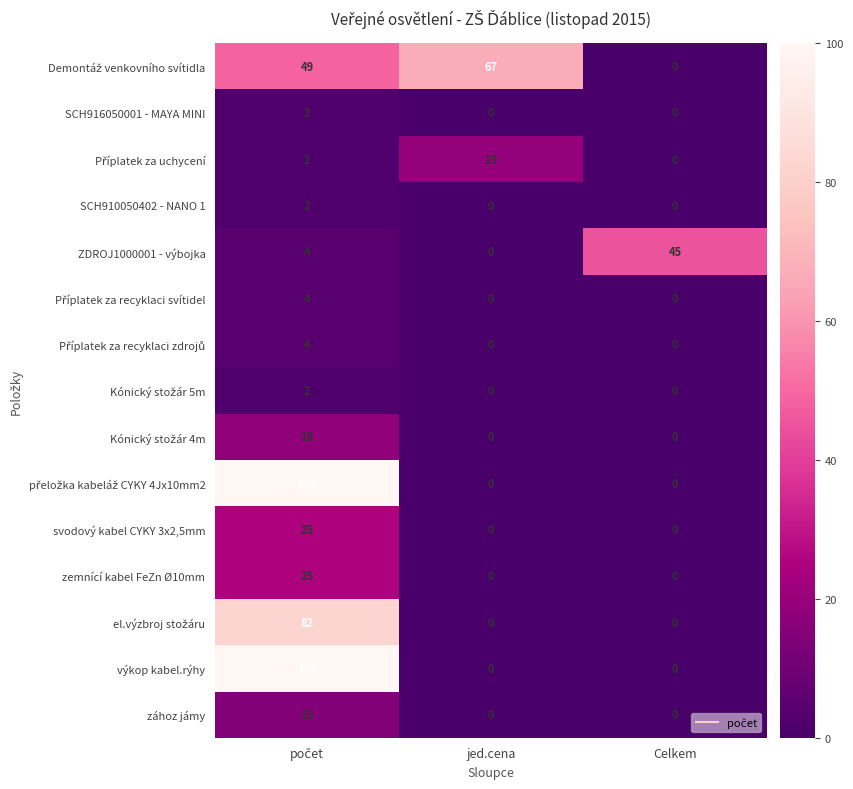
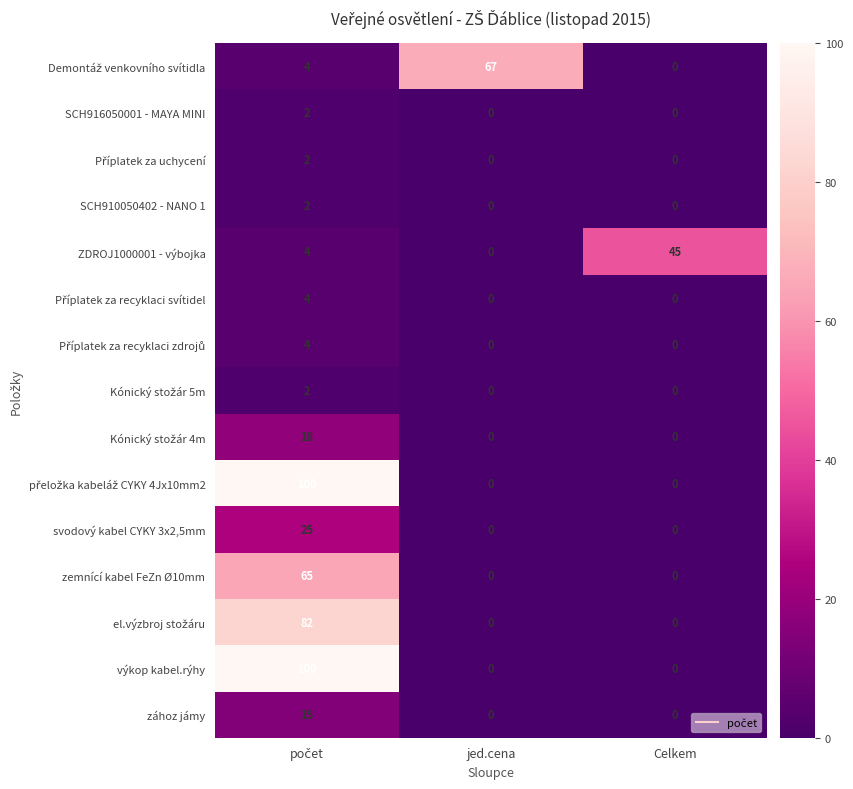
  {
    "Demontáž venkovního svítidla": {
-     "počet": 49,
+     "počet": 4,
      "jed.cena": 67,
      "Celkem": 0
    },
    "SCH916050001 - MAYA MINI": {
      "počet": 2,
      "jed.cena": 0,
      "Celkem": 0
    },
    "Příplatek za uchycení": {
      "počet": 2,
-     "jed.cena": 19,
+     "jed.cena": 0,
      "Celkem": 0
    },
    "SCH910050402 - NANO 1": {
      "počet": 2,
      "jed.cena": 0,
      "Celkem": 0
    },
    "ZDROJ1000001 - výbojka": {
      "počet": 4,
      "jed.cena": 0,
      "Celkem": 45
    },
    "Příplatek za recyklaci svítidel": {
      "počet": 4,
      "jed.cena": 0,
      "Celkem": 0
    },
    "Příplatek za recyklaci zdrojů": {
      "počet": 4,
      "jed.cena": 0,
      "Celkem": 0
    },
    "Kónický stožár 5m": {
      "počet": 2,
      "jed.cena": 0,
      "Celkem": 0
    },
    "Kónický stožár 4m": {
      "počet": 18,
      "jed.cena": 0,
      "Celkem": 0
    },
    "přeložka kabeláž CYKY 4Jx10mm2": {
      "jed.cena": 0,
      "Celkem": 0
    },
    "svodový kabel CYKY 3x2,5mm": {
      "počet": 25,
      "jed.cena": 0,
      "Celkem": 0
    },
    "zemnící kabel FeZn Ø10mm": {
-     "počet": 25,
+     "počet": 65,
      "jed.cena": 0,
      "Celkem": 0
    },
    "el.výzbroj stožáru": {
      "jed.cena": 0,
      "Celkem": 0
    },
    "výkop kabel.rýhy": {
      "jed.cena": 0,
      "Celkem": 0
    },
    "zához jámy": {
      "počet": 15,
      "jed.cena": 0,
      "Celkem": 0
    }
  }
